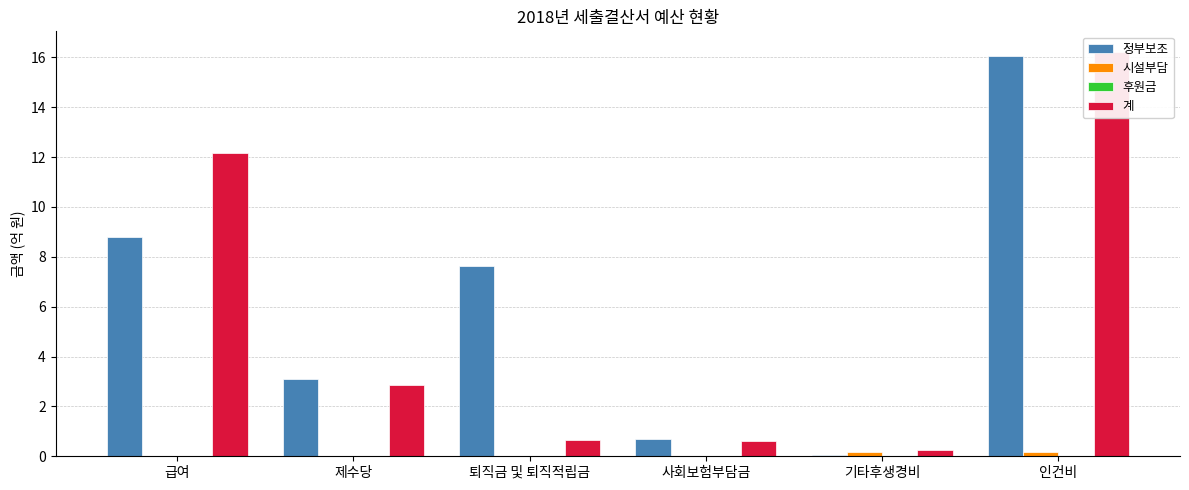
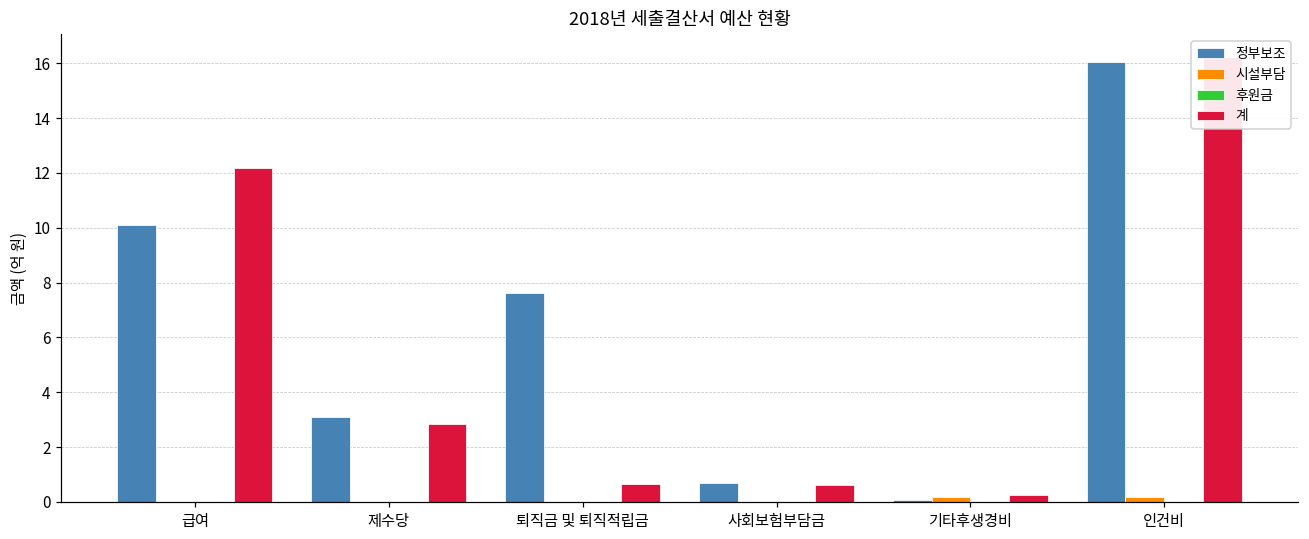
  {
    "정부보조": {
-     "급여": 8.8,
+     "급여": 10.1,
      "제수당": 3.1,
      "퇴직금 및 퇴직적립금": 7.6,
      "사회보험부담금": 0.7,
      "인건비": 16.1
    },
    "시설부담": {
      "급여": 0.0,
      "제수당": 0.0,
      "사회보험부담금": 0.0,
      "기타후생경비": 0.2,
      "인건비": 0.2
    },
    "후원금": {
      "급여": 0.0,
      "제수당": 0.0,
      "퇴직금 및 퇴직적립금": 0.0,
      "사회보험부담금": 0.0
    },
    "계": {
      "급여": 12.2,
      "제수당": 2.9,
      "퇴직금 및 퇴직적립금": 0.7,
      "사회보험부담금": 0.6,
      "기타후생경비": 0.2
    }
  }
